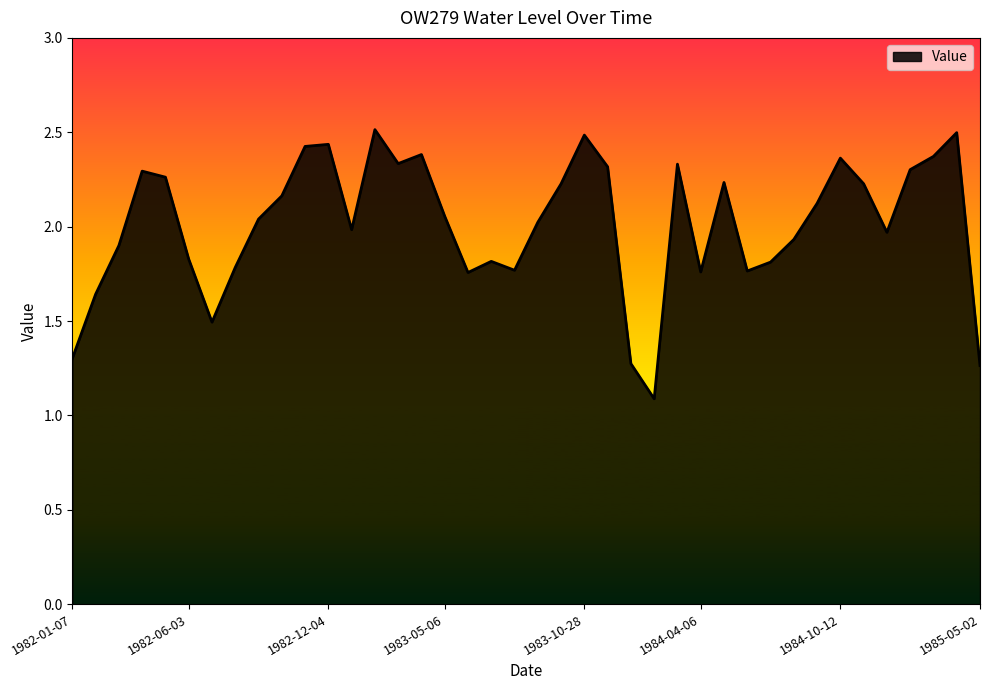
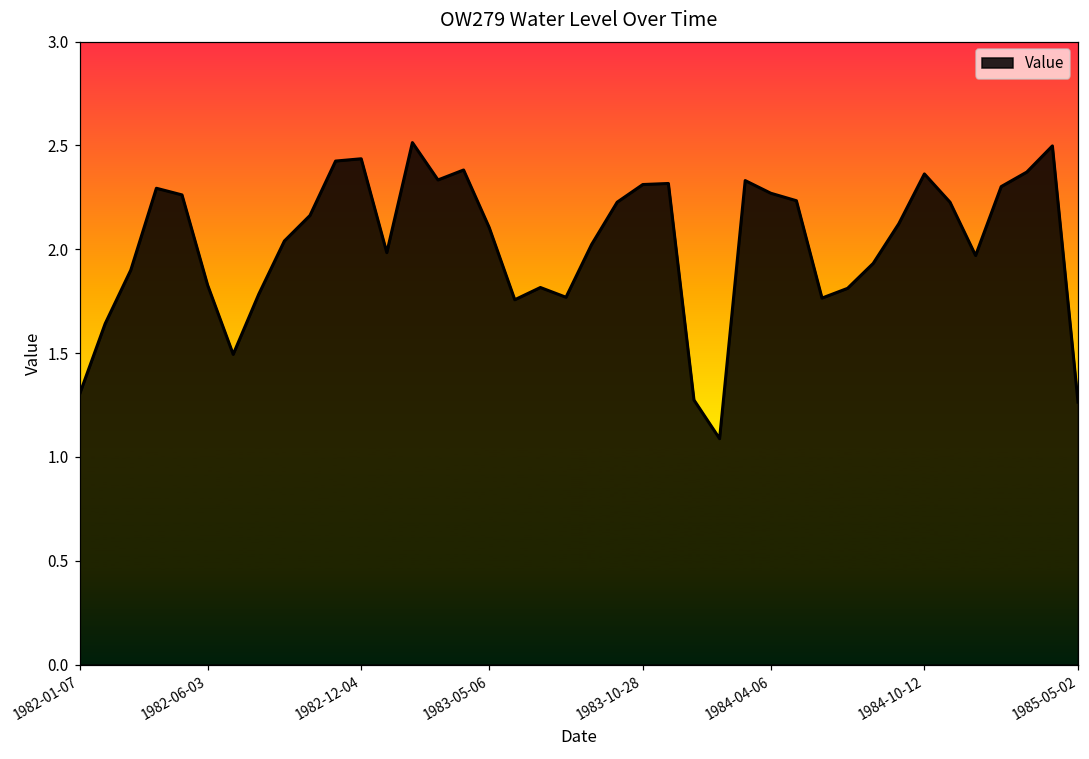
  {
    "1982-01-07": 1.30,
    "1982-06-03": 1.83,
    "1982-12-04": 2.44,
-   "1983-05-06": 2.06,
-   "1983-10-28": 2.49,
-   "1984-04-06": 1.76,
+   "1983-05-06": 2.11,
+   "1983-10-28": 2.31,
+   "1984-04-06": 2.27,
    "1984-10-12": 2.36,
    "1985-05-02": 1.26
  }
